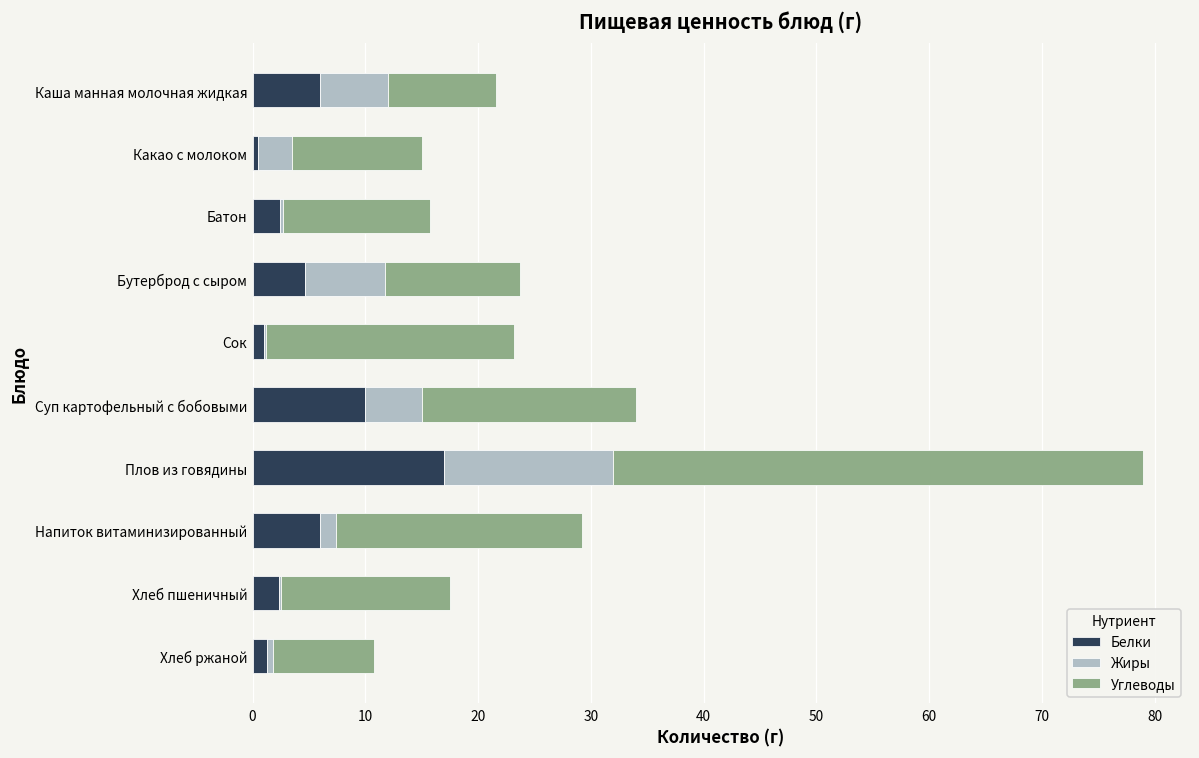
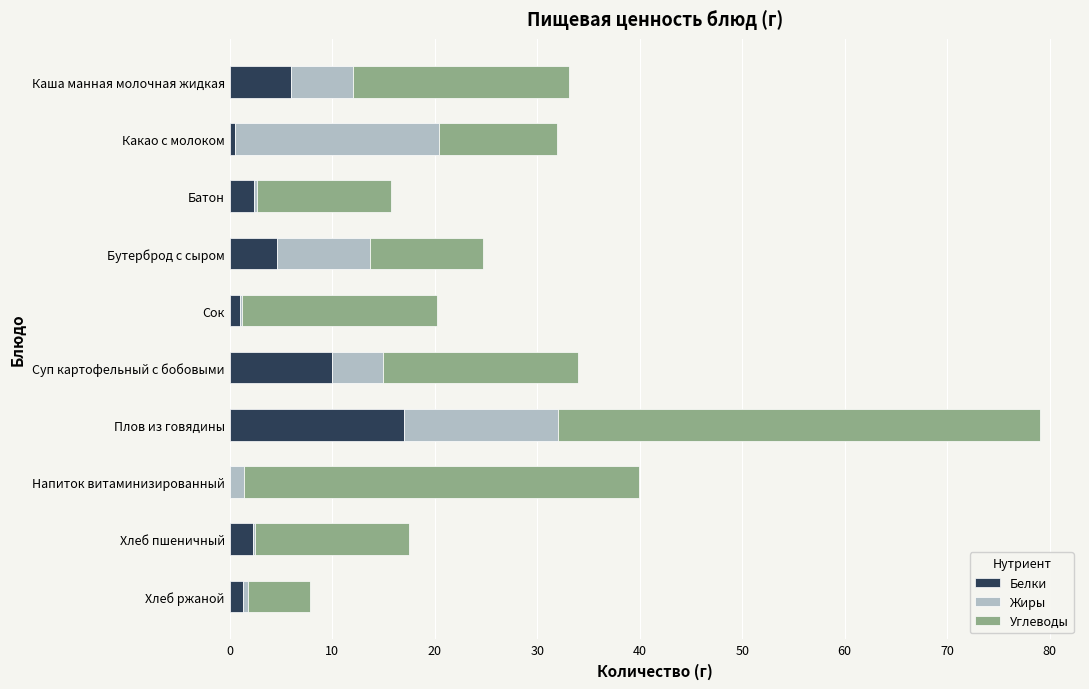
  {
    "Белки": {
      "Каша манная молочная жидкая": 6,
      "Какао с молоком": 0.5,
      "Батон": 2.4,
      "Бутерброд с сыром": 4.6,
      "Сок": 1,
      "Суп картофельный с бобовыми": 10,
      "Плов из говядины": 17,
-     "Напиток витаминизированный": 6,
+     "Напиток витаминизированный": 0,
      "Хлеб пшеничный": 2.3,
      "Хлеб ржаной": 1.3
    },
    "Жиры": {
      "Каша манная молочная жидкая": 6.0,
-     "Какао с молоком": 3.0,
+     "Какао с молоком": 19.9,
      "Батон": 0.3,
-     "Бутерброд с сыром": 7.1,
+     "Бутерброд с сыром": 9.1,
      "Суп картофельный с бобовыми": 5.0,
      "Плов из говядины": 15.0,
      "Напиток витаминизированный": 1.4,
      "Хлеб ржаной": 0.5
    },
    "Углеводы": {
-     "Каша манная молочная жидкая": 9.6,
+     "Каша манная молочная жидкая": 21.1,
      "Какао с молоком": 11.5,
      "Батон": 13.0,
-     "Бутерброд с сыром": 12,
-     "Сок": 22,
+     "Бутерброд с сыром": 11,
+     "Сок": 19,
      "Суп картофельный с бобовыми": 19.0,
      "Плов из говядины": 47.0,
-     "Напиток витаминизированный": 21.8,
+     "Напиток витаминизированный": 38.5,
      "Хлеб пшеничный": 15.0,
-     "Хлеб ржаной": 9
+     "Хлеб ржаной": 6
    }
  }
